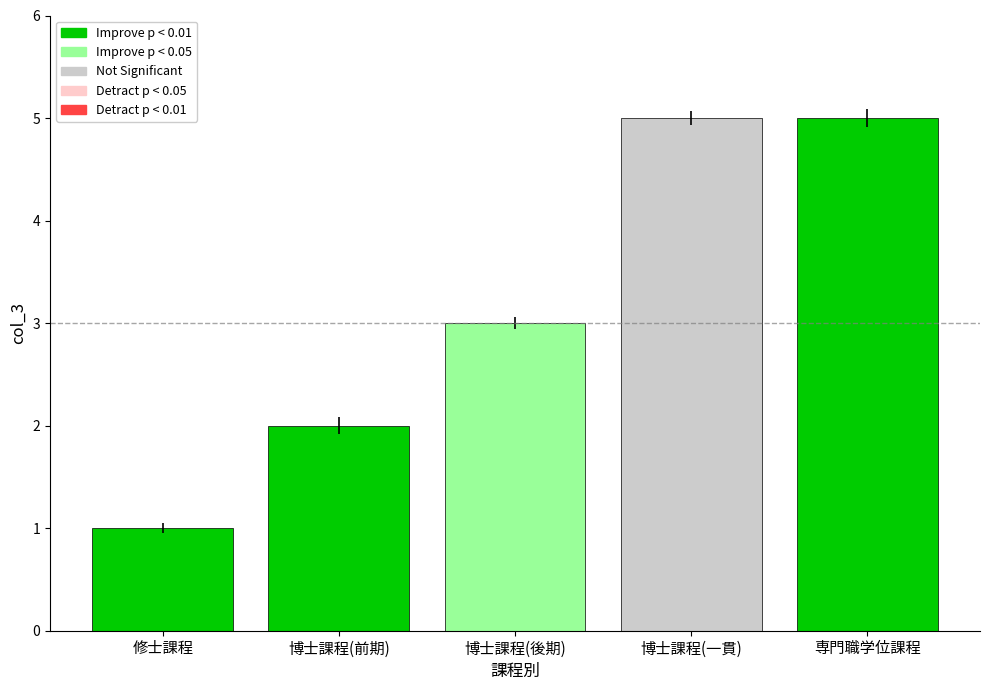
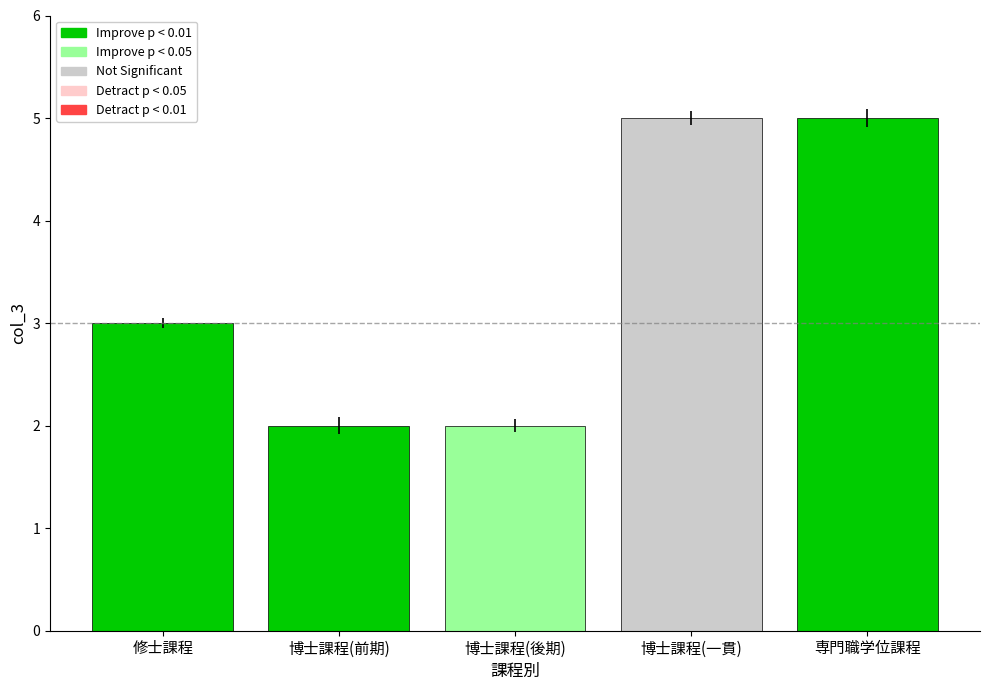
  {
-   "修士課程": 1,
+   "修士課程": 3,
    "博士課程(前期)": 2,
-   "博士課程(後期)": 3,
+   "博士課程(後期)": 2,
    "博士課程(一貫)": 5,
    "専門職学位課程": 5
  }
